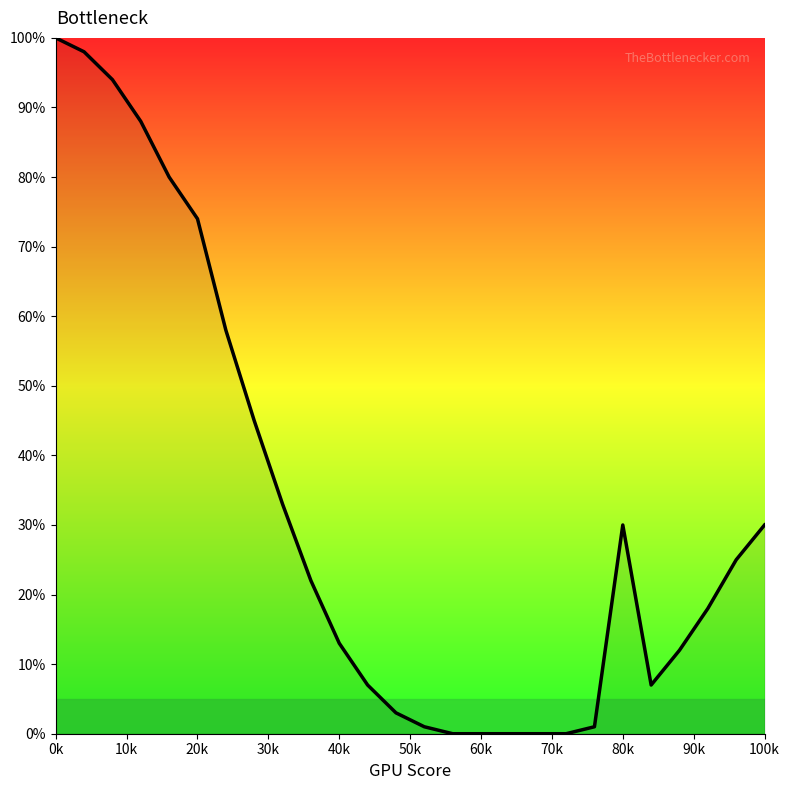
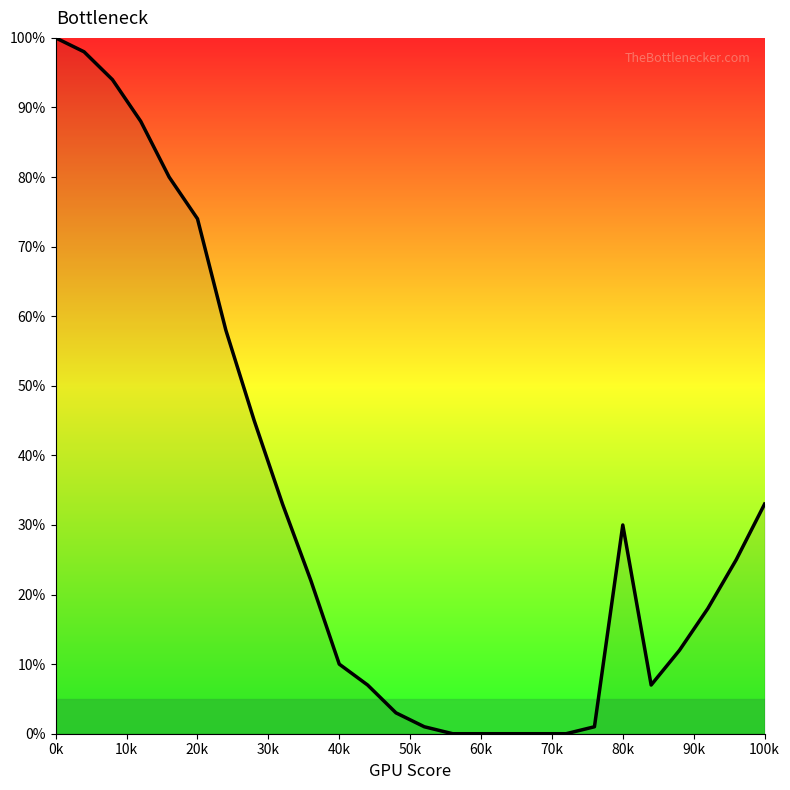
  {
    "0k": "100%",
    "20k": "74%",
-   "40k": "13%",
+   "40k": "10%",
    "80k": "30%",
-   "100k": "30%"
+   "100k": "33%"
  }
